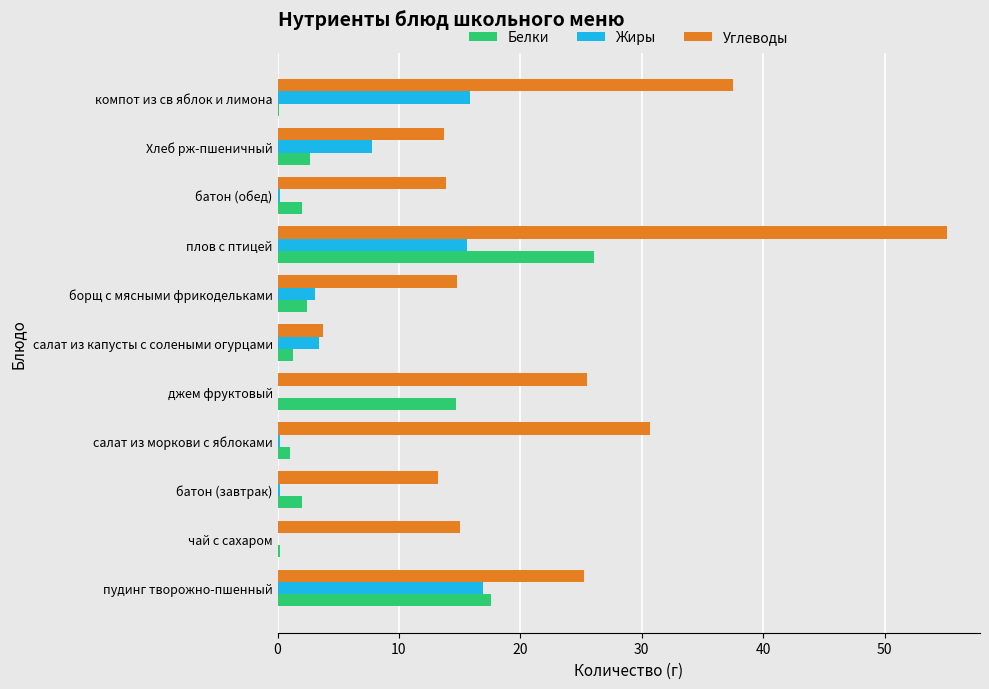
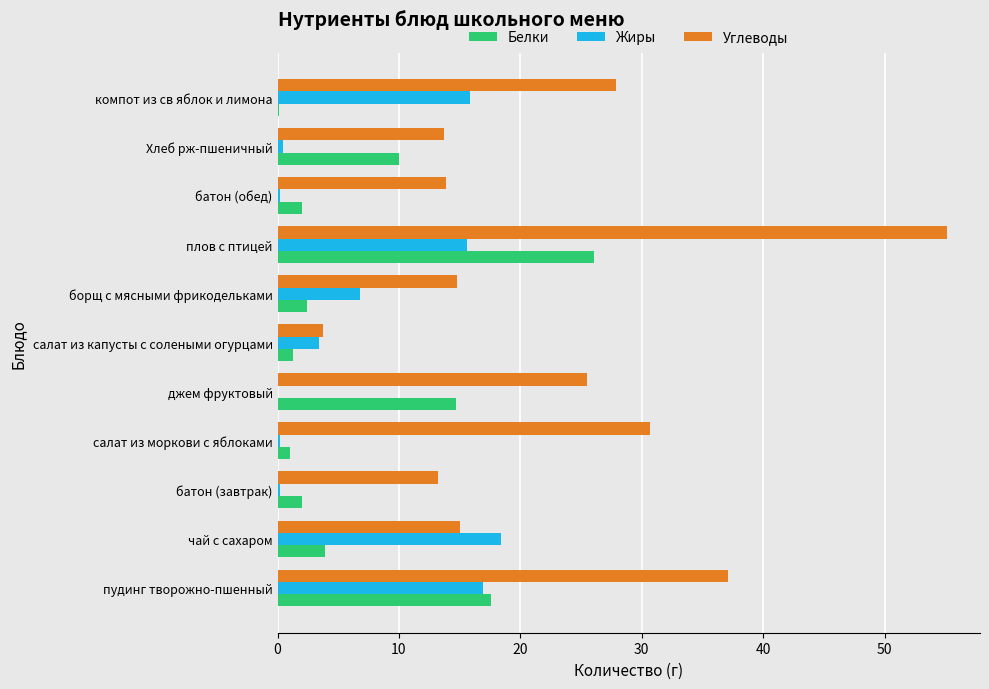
  {
    "Белки": {
-     "Хлеб рж-пшеничный": 2.6,
+     "Хлеб рж-пшеничный": 10.0,
      "батон (обед)": 2.0,
      "плов с птицей": 26.1,
      "борщ с мясными фрикодельками": 2.4,
      "салат из капусты с солеными огурцами": 1.3,
      "джем фруктовый": 14.7,
      "салат из моркови с яблоками": 1.1,
      "батон (завтрак)": 2.0,
-     "чай с сахаром": 0.2,
+     "чай с сахаром": 3.9,
      "пудинг творожно-пшенный": 17.6
    },
    "Жиры": {
      "компот из св яблок и лимона": 15.8,
-     "Хлеб рж-пшеничный": 7.8,
+     "Хлеб рж-пшеничный": 0.5,
      "батон (обед)": 0.2,
      "плов с птицей": 15.6,
-     "борщ с мясными фрикодельками": 3.1,
+     "борщ с мясными фрикодельками": 6.8,
      "салат из капусты с солеными огурцами": 3.4,
      "джем фруктовый": 0.0,
      "батон (завтрак)": 0.2,
-     "чай с сахаром": 0.1,
+     "чай с сахаром": 18.4,
      "пудинг творожно-пшенный": 16.9
    },
    "Углеводы": {
-     "компот из св яблок и лимона": 37.5,
+     "компот из св яблок и лимона": 27.9,
      "Хлеб рж-пшеничный": 13.7,
      "батон (обед)": 13.9,
      "плов с птицей": 55.1,
      "борщ с мясными фрикодельками": 14.8,
      "салат из капусты с солеными огурцами": 3.8,
      "джем фруктовый": 25.5,
      "салат из моркови с яблоками": 30.7,
      "батон (завтрак)": 13.2,
      "чай с сахаром": 15.0,
-     "пудинг творожно-пшенный": 25.2
+     "пудинг творожно-пшенный": 37.1
    }
  }
